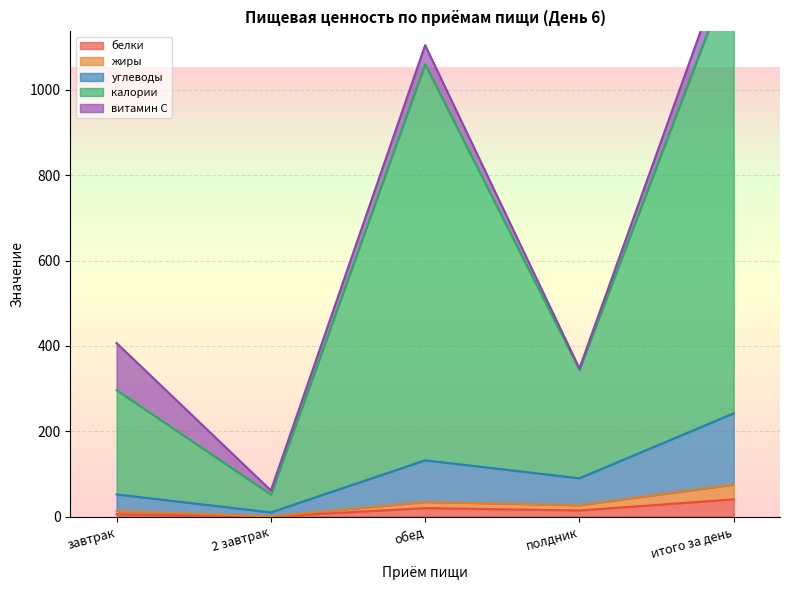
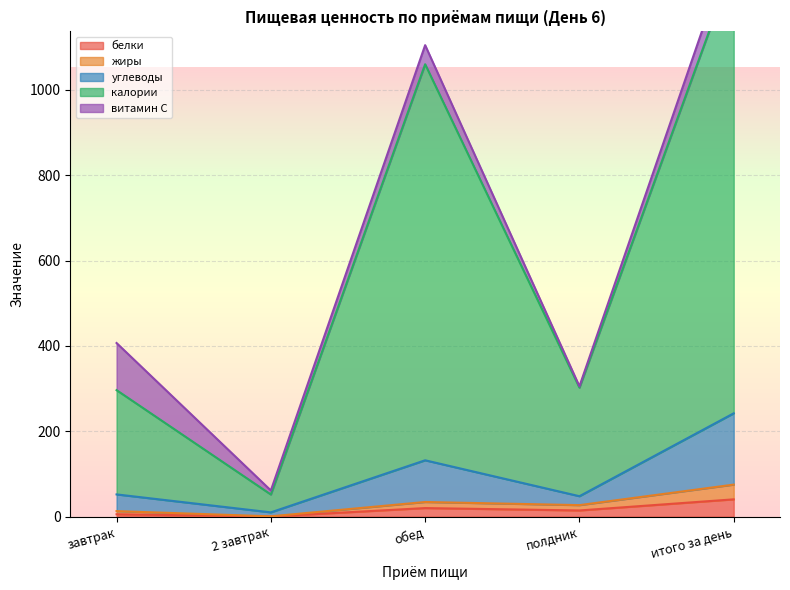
  {
    "углеводы": {
      "завтрак": 40,
      "2 завтрак": 10,
      "обед": 100,
-     "полдник": 60,
+     "полдник": 20,
      "итого за день": 170
    },
    "калории": {
      "завтрак": 240,
      "2 завтрак": 40,
      "обед": 930
    },
    "витамин С": {
      "завтрак": 110,
      "2 завтрак": 10,
      "обед": 40
    }
  }
